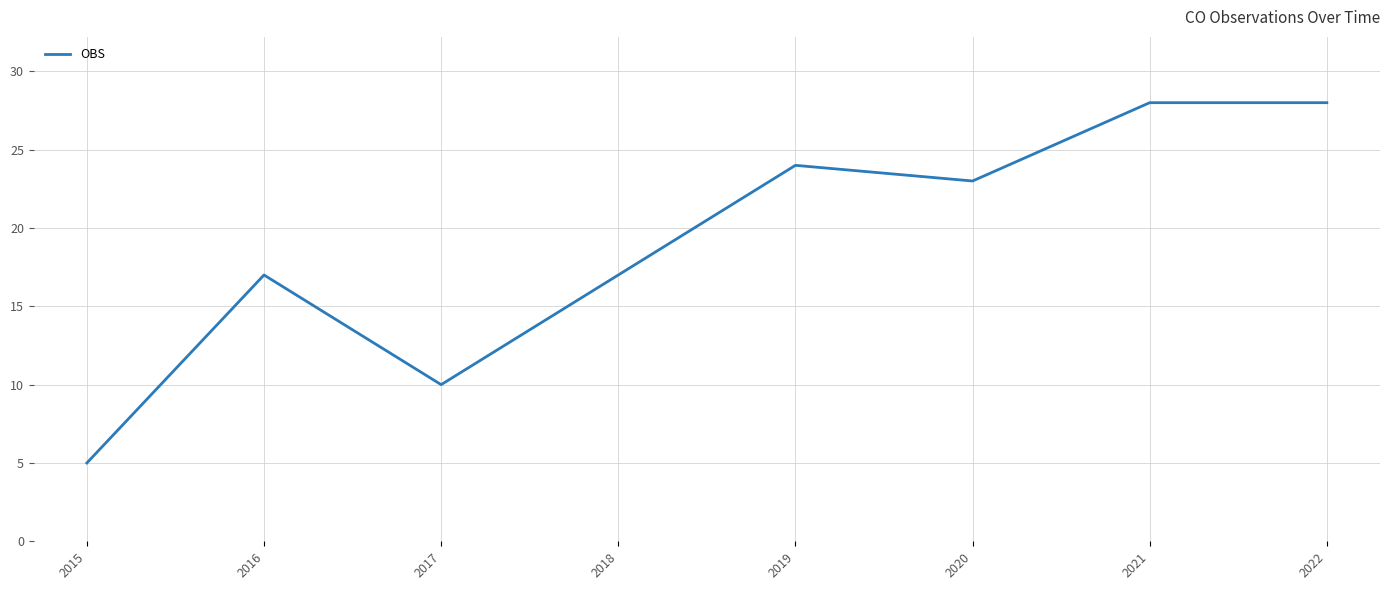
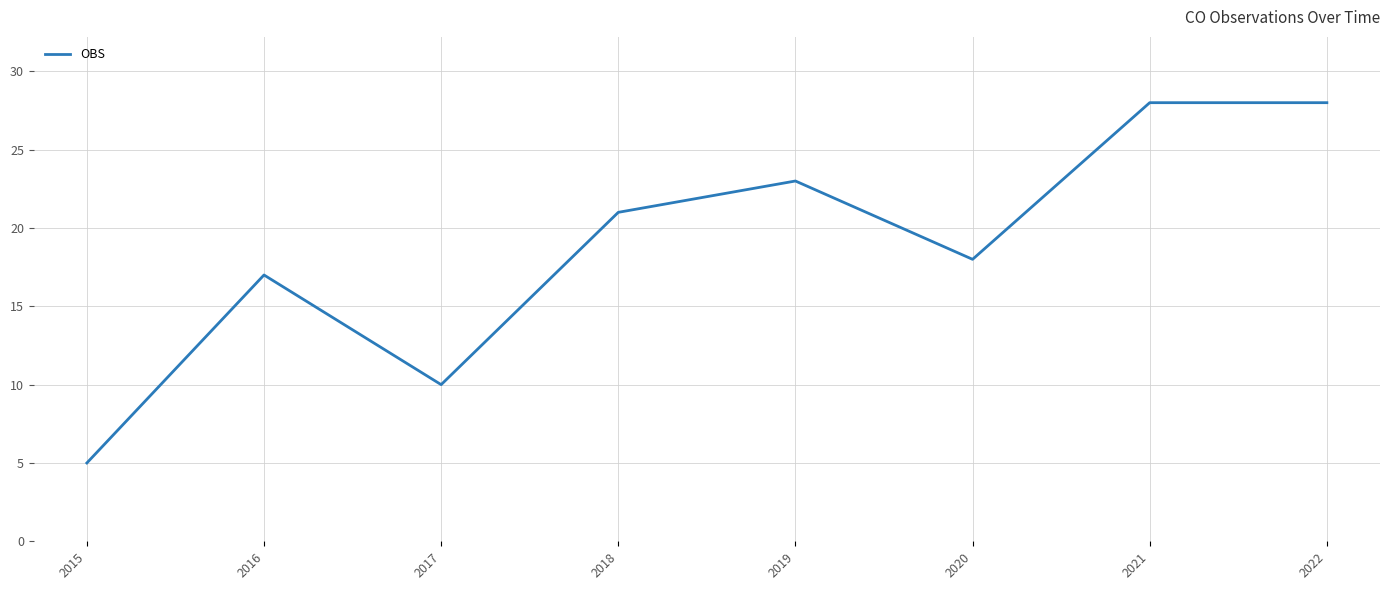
  {
    "2015": 5,
    "2016": 17,
    "2017": 10,
-   "2018": 17,
-   "2019": 24,
-   "2020": 23,
+   "2018": 21,
+   "2019": 23,
+   "2020": 18,
    "2021": 28,
    "2022": 28
  }
